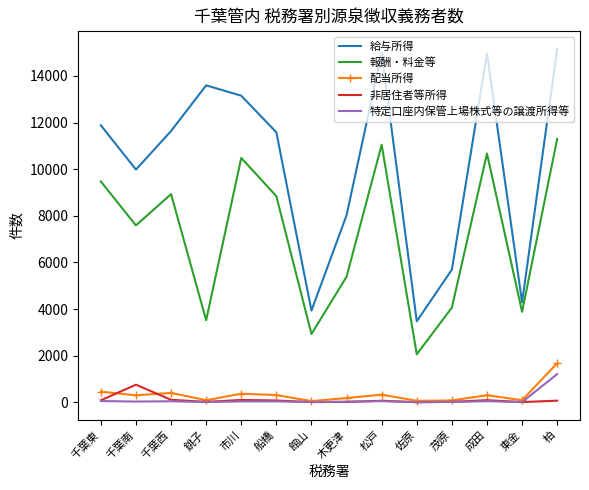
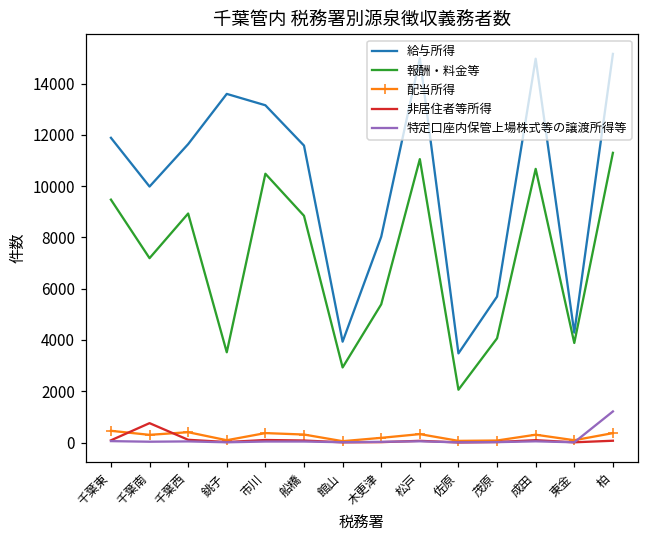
  {
    "給与所得": {
      "千葉東": 11900,
      "千葉南": 10000,
      "千葉西": 11600,
      "銚子": 13600,
      "市川": 13200,
      "船橋": 11600,
      "館山": 3900,
      "木更津": 8000,
      "佐原": 3500,
      "茂原": 5700,
      "東金": 4300
    },
    "報酬・料金等": {
      "千葉東": 9500,
-     "千葉南": 7600,
+     "千葉南": 7200,
      "千葉西": 8900,
      "銚子": 3500,
      "市川": 10500,
      "船橋": 8800,
      "館山": 2900,
      "木更津": 5400,
      "松戸": 11100,
      "佐原": 2100,
      "茂原": 4100,
      "成田": 10700,
      "東金": 3900,
      "柏": 11300
    },
    "配当所得": {
      "千葉東": 500,
      "千葉南": 300,
      "千葉西": 400,
      "市川": 400,
      "船橋": 300,
      "木更津": 200,
      "松戸": 300,
      "成田": 300,
-     "柏": 1700
+     "柏": 400
    },
    "非居住者等所得": {
      "千葉南": 800,
      "柏": 100
    },
    "特定口座内保管上場株式等の譲渡所得等": {
      "千葉南": 0,
      "柏": 1200
    }
  }
